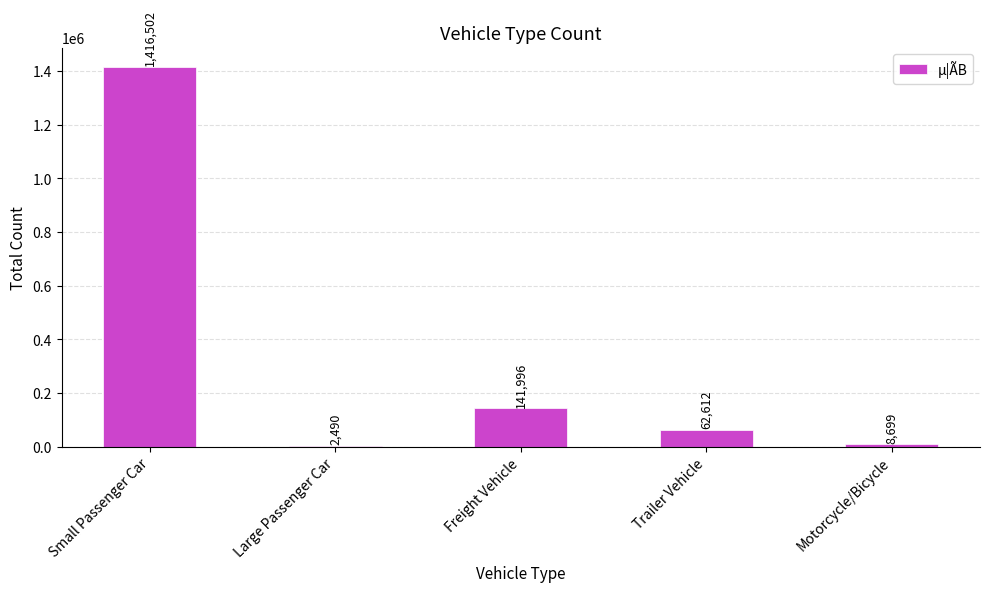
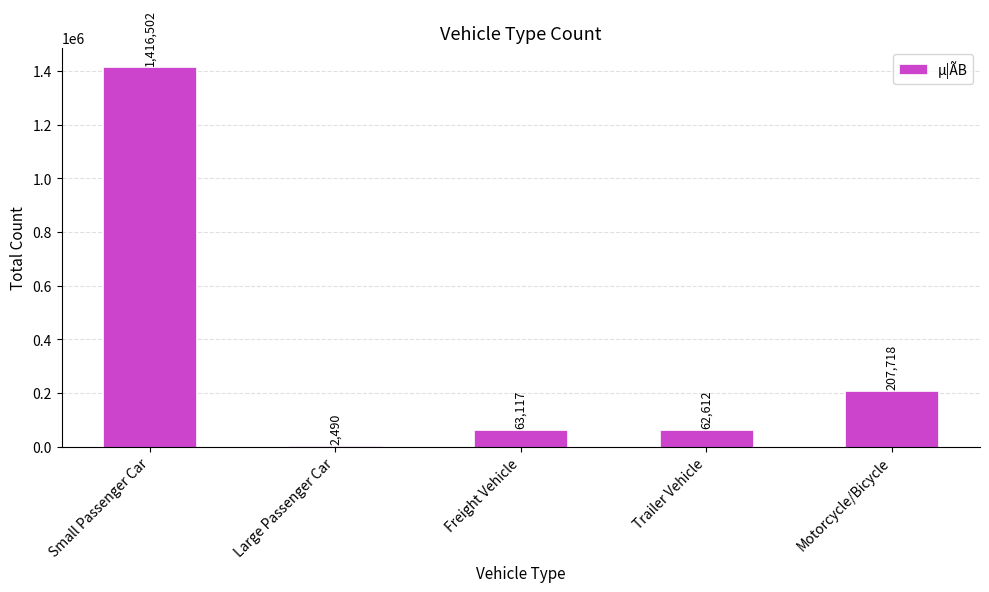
  {
    "Small Passenger Car": "1,416,502",
    "Large Passenger Car": "2,490",
-   "Freight Vehicle": "141,996",
+   "Freight Vehicle": "63,117",
    "Trailer Vehicle": "62,612",
-   "Motorcycle/Bicycle": "8,699"
+   "Motorcycle/Bicycle": "207,718"
  }
